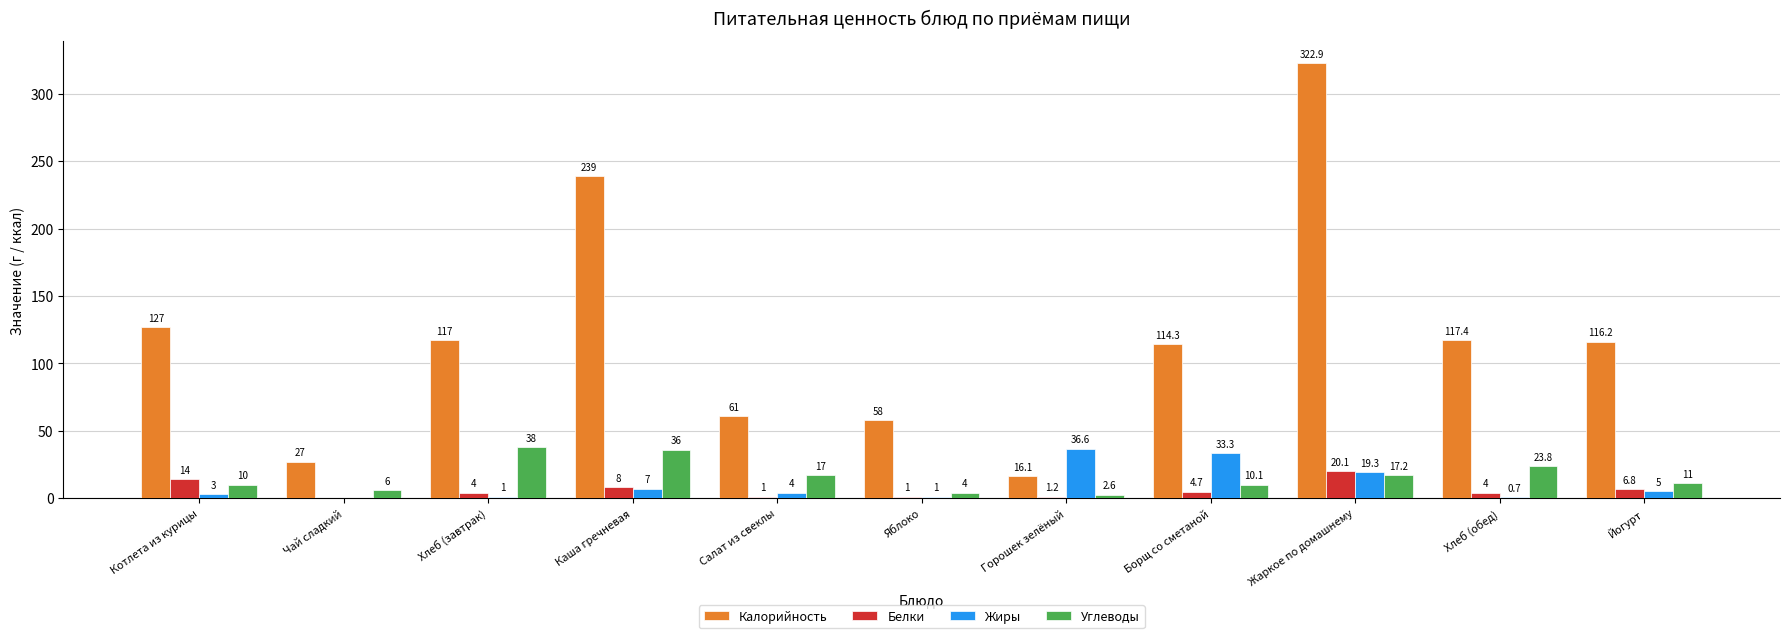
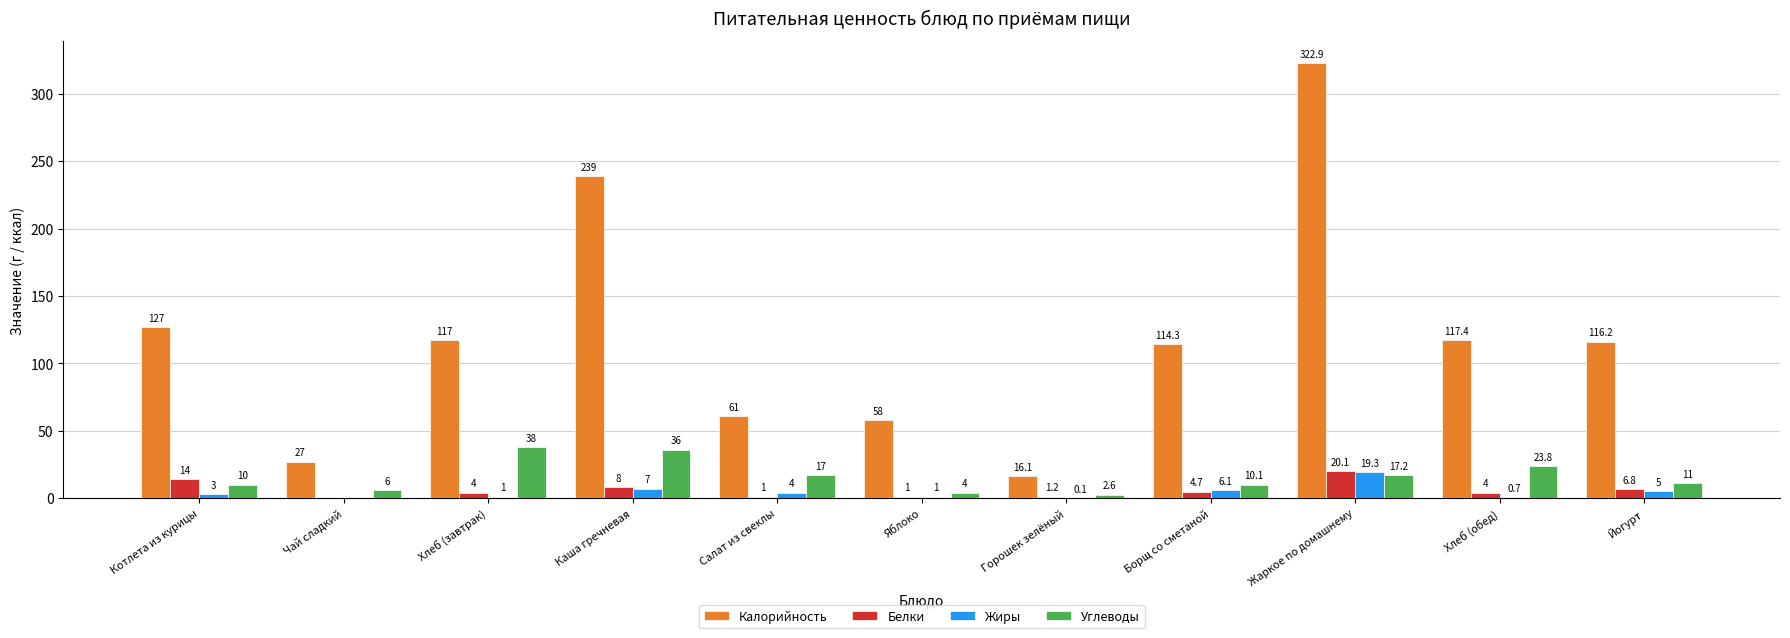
  {
    "Калорийность": {
      "Котлета из курицы": 127,
      "Чай сладкий": 27,
      "Хлеб (завтрак)": 117,
      "Каша гречневая": 239,
      "Салат из свеклы": 61,
      "Яблоко": 58,
      "Горошек зелёный": 16.1,
      "Борщ со сметаной": 114.3,
      "Жаркое по домашнему": 322.9,
      "Хлеб (обед)": 117.4,
      "Йогурт": 116.2
    },
    "Белки": {
      "Котлета из курицы": 14,
      "Хлеб (завтрак)": 4,
      "Каша гречневая": 8,
      "Салат из свеклы": 1,
      "Яблоко": 1,
      "Горошек зелёный": 1.2,
      "Борщ со сметаной": 4.7,
      "Жаркое по домашнему": 20.1,
      "Хлеб (обед)": 4,
      "Йогурт": 6.8
    },
    "Жиры": {
      "Котлета из курицы": 3,
      "Хлеб (завтрак)": 1,
      "Каша гречневая": 7,
      "Салат из свеклы": 4,
      "Яблоко": 1,
-     "Горошек зелёный": 36.6,
-     "Борщ со сметаной": 33.3,
+     "Горошек зелёный": 0.1,
+     "Борщ со сметаной": 6.1,
      "Жаркое по домашнему": 19.3,
      "Хлеб (обед)": 0.7,
      "Йогурт": 5
    },
    "Углеводы": {
      "Котлета из курицы": 10,
      "Чай сладкий": 6,
      "Хлеб (завтрак)": 38,
      "Каша гречневая": 36,
      "Салат из свеклы": 17,
      "Яблоко": 4,
      "Горошек зелёный": 2.6,
      "Борщ со сметаной": 10.1,
      "Жаркое по домашнему": 17.2,
      "Хлеб (обед)": 23.8,
      "Йогурт": 11
    }
  }
